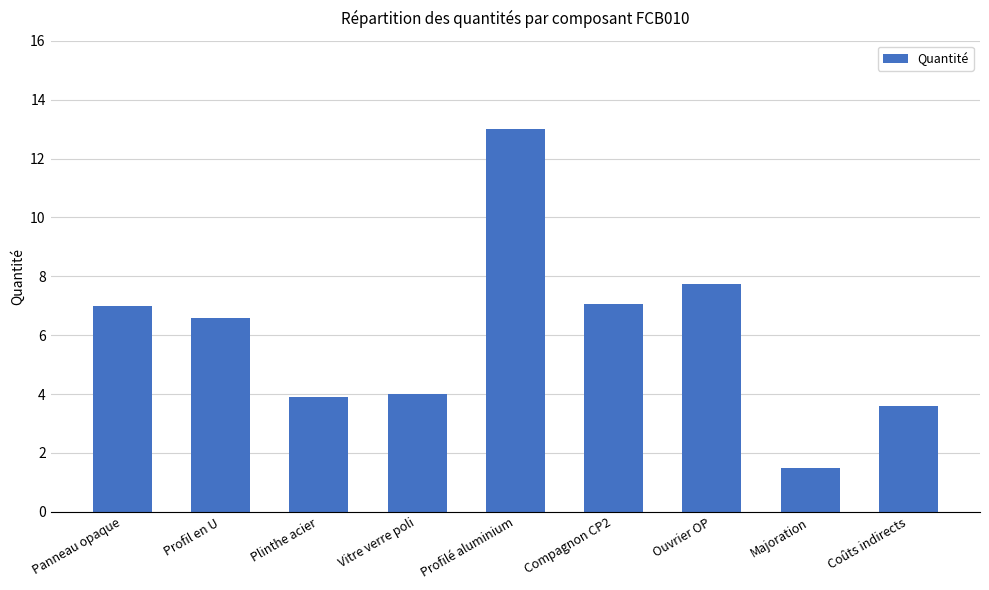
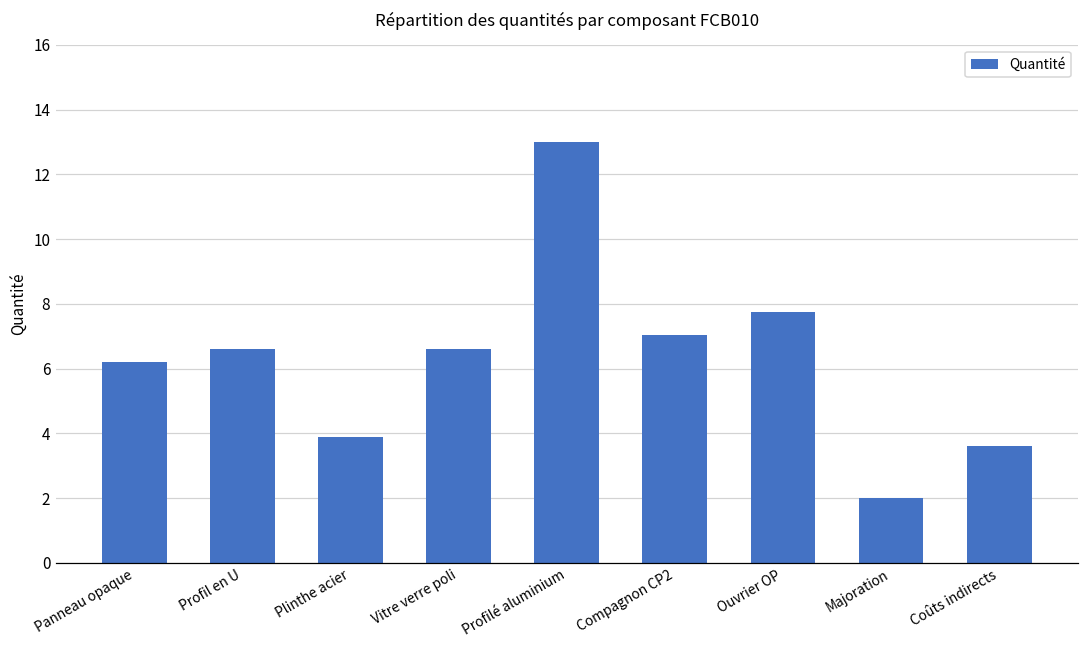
  {
-   "Panneau opaque": 7.0,
+   "Panneau opaque": 6.2,
    "Profil en U": 6.6,
    "Plinthe acier": 3.9,
-   "Vitre verre poli": 4.0,
+   "Vitre verre poli": 6.6,
    "Profilé aluminium": 13.0,
    "Compagnon CP2": 7.0,
    "Ouvrier OP": 7.8,
-   "Majoration": 1.5,
+   "Majoration": 2.0,
    "Coûts indirects": 3.6
  }
